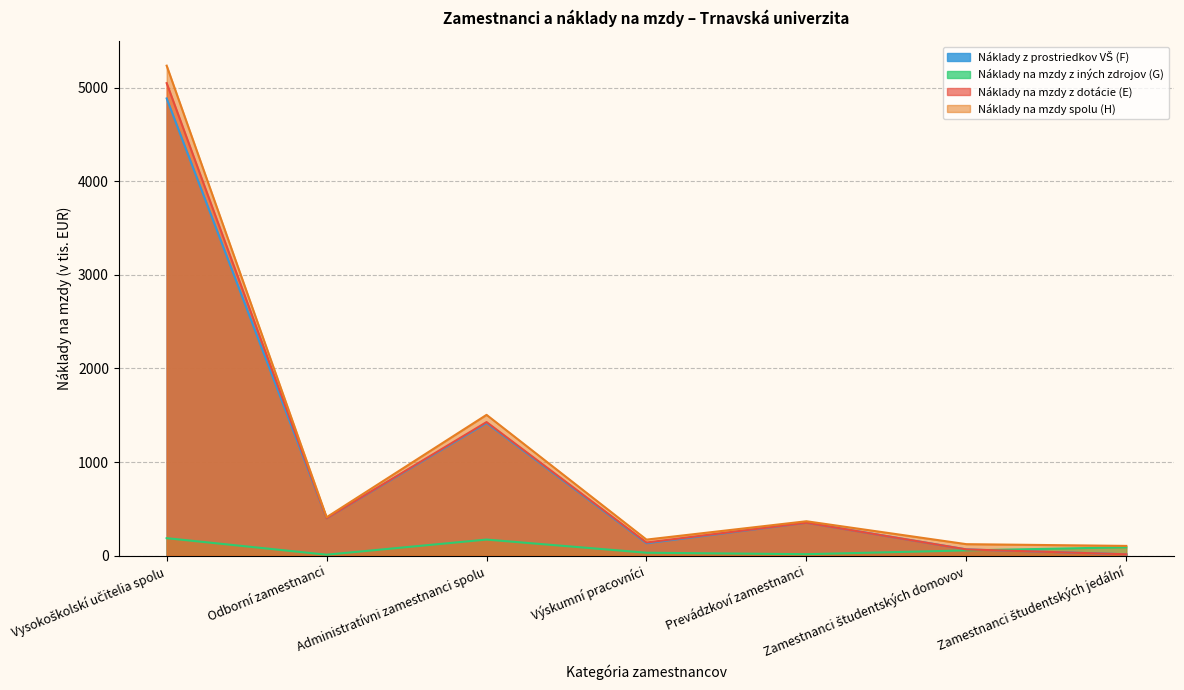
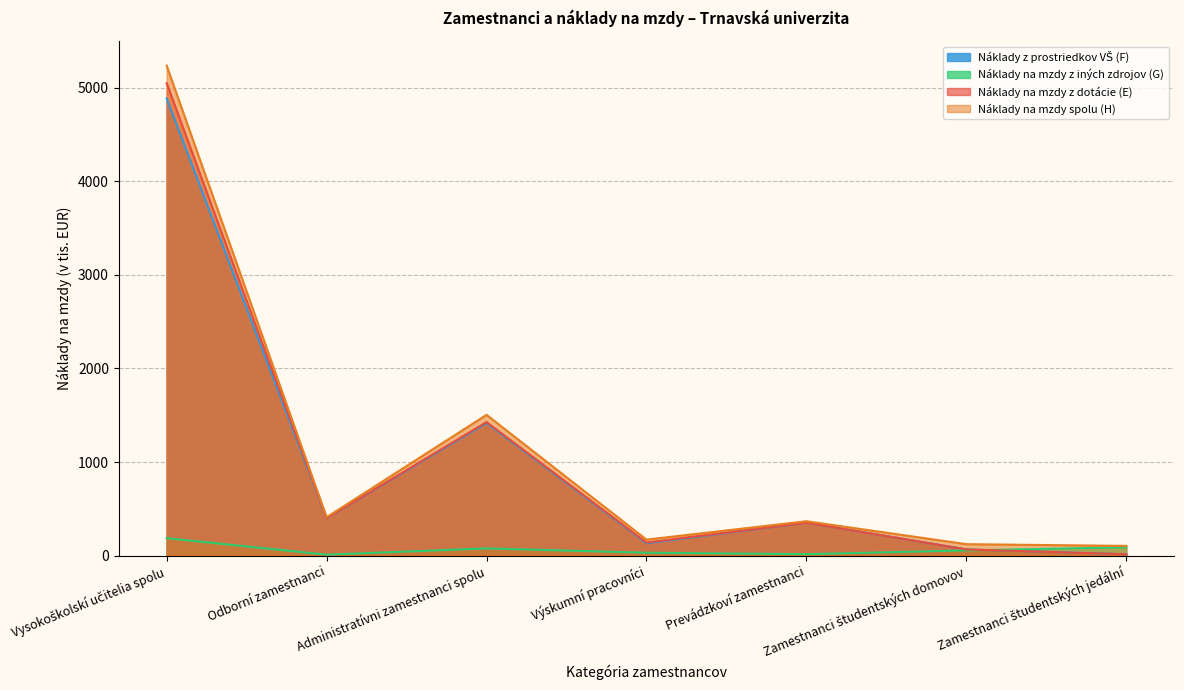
  {
    "Náklady z prostriedkov VŠ (F)": {
      "Vysokoškolskí učitelia spolu": 4900
    },
    "Náklady na mzdy z iných zdrojov (G)": {
      "Vysokoškolskí učitelia spolu": 200,
      "Odborní zamestnanci": 0,
-     "Administratívni zamestnanci spolu": 200,
+     "Administratívni zamestnanci spolu": 100,
      "Výskumní pracovníci": 0,
      "Prevádzkoví zamestnanci": 0
    }
  }
